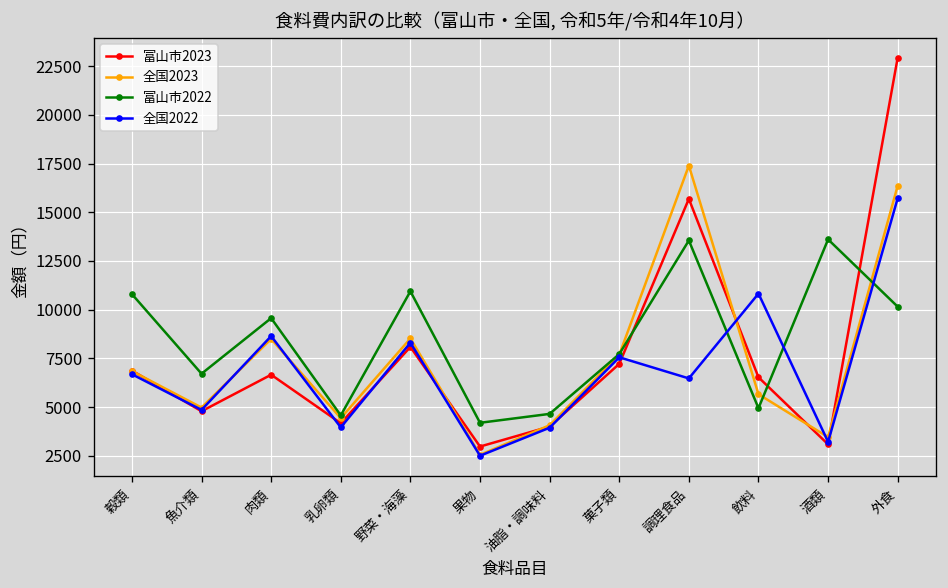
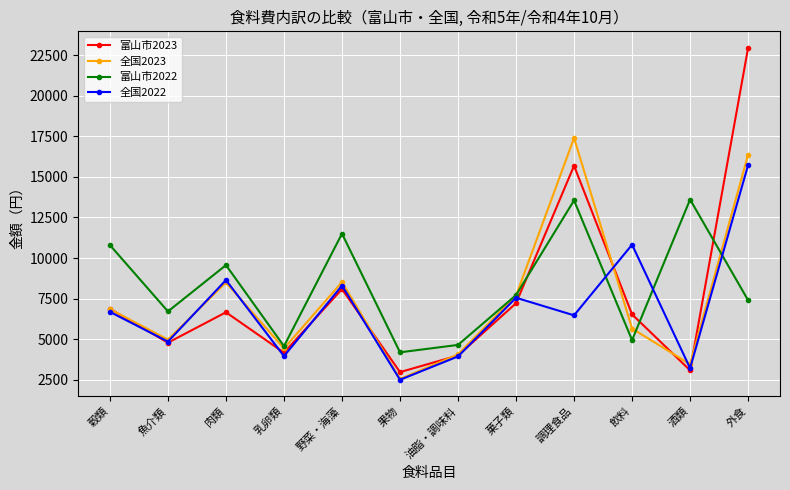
  {
    "富山市2023": {
      "肉類": 6700,
      "乳卵類": 4200,
      "野菜・海藻": 8100,
      "果物": 3000,
      "菓子類": 7200,
      "調理食品": 15700,
      "飲料": 6500,
      "外食": 22900
    },
    "全国2023": {
      "野菜・海藻": 8500,
      "調理食品": 17400,
      "飲料": 5700,
      "酒類": 3500,
      "外食": 16400
    },
    "富山市2022": {
      "穀類": 10800,
      "魚介類": 6700,
      "肉類": 9600,
-     "野菜・海藻": 10900,
+     "野菜・海藻": 11500,
      "果物": 4200,
      "油脂・調味料": 4600,
      "調理食品": 13600,
      "飲料": 4900,
      "酒類": 13600,
-     "外食": 10200
+     "外食": 7400
    },
    "全国2022": {
      "穀類": 6700,
      "乳卵類": 4000,
      "野菜・海藻": 8300,
      "調理食品": 6500,
      "飲料": 10800,
      "外食": 15700
    }
  }
